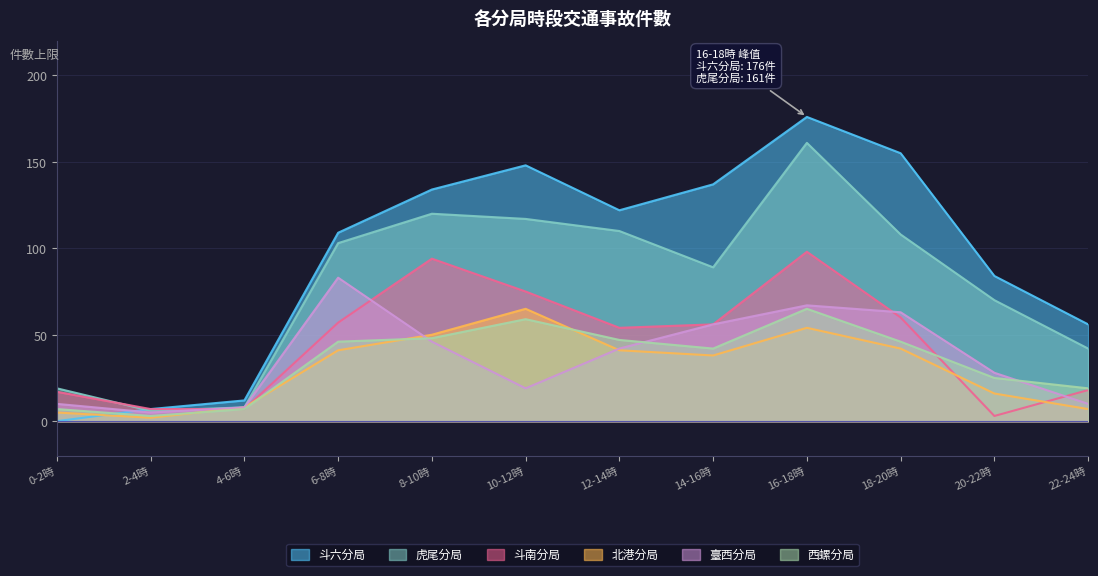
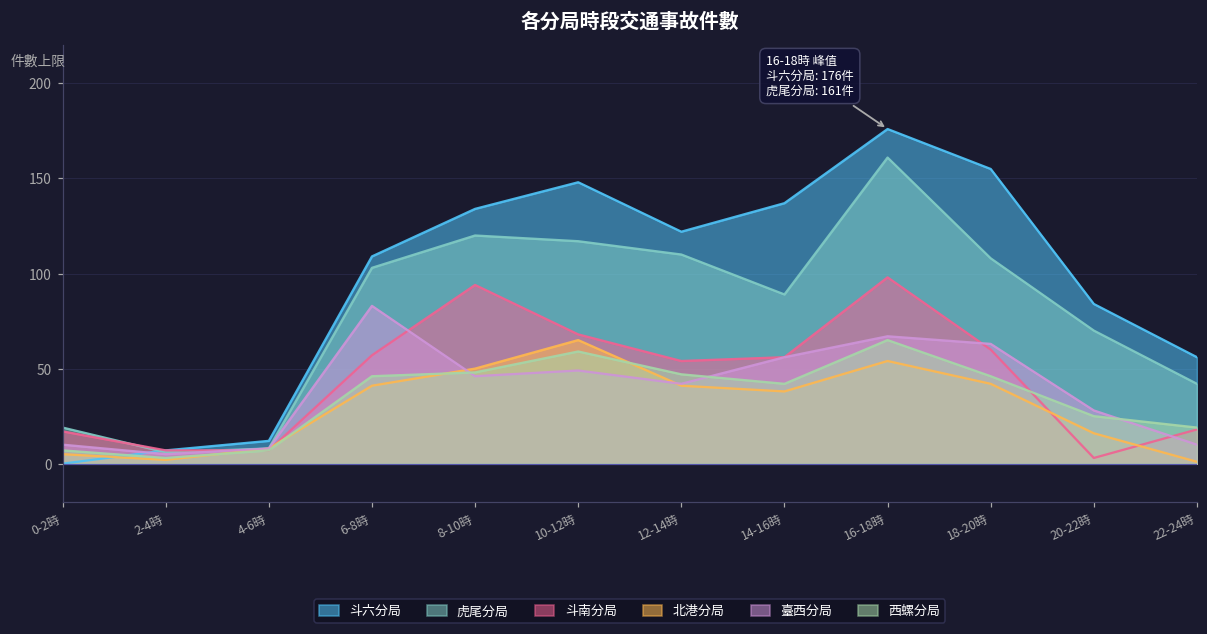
  {
    "斗南分局": {
      "0-2時": 17,
      "6-8時": 57,
      "8-10時": 94,
-     "10-12時": 75,
+     "10-12時": 68,
      "12-14時": 54,
      "16-18時": 98,
      "18-20時": 60,
      "20-22時": 3
    },
    "北港分局": {
      "0-2時": 5,
      "6-8時": 41,
      "8-10時": 50,
      "10-12時": 65,
      "14-16時": 38,
      "16-18時": 54,
      "18-20時": 42,
      "20-22時": 16,
-     "22-24時": 7
+     "22-24時": 1
    },
    "臺西分局": {
      "0-2時": 10,
      "6-8時": 83,
      "8-10時": 46,
-     "10-12時": 19,
+     "10-12時": 49,
      "16-18時": 67,
      "18-20時": 63,
      "20-22時": 28,
      "22-24時": 10
    }
  }
